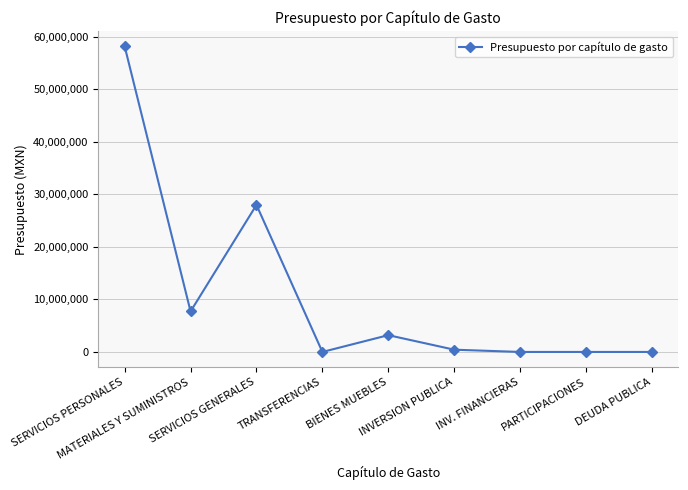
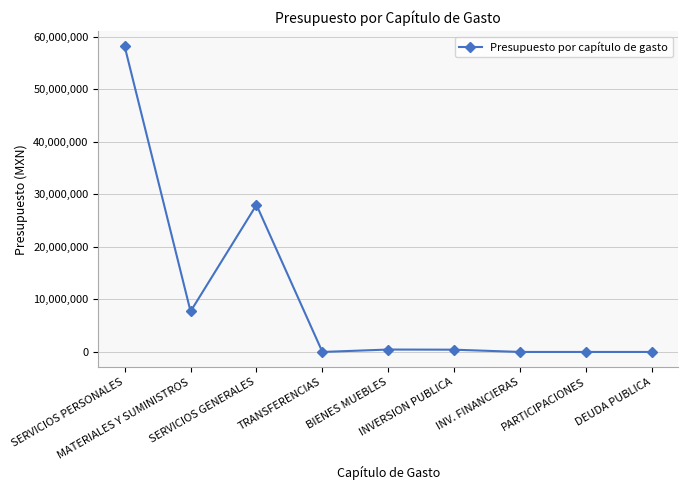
  {
    "SERVICIOS PERSONALES": "58,000,000",
    "MATERIALES Y SUMINISTROS": "8,000,000",
    "SERVICIOS GENERALES": "28,000,000",
    "TRANSFERENCIAS": "0",
-   "BIENES MUEBLES": "3,000,000",
+   "BIENES MUEBLES": "0",
    "INVERSION PUBLICA": "0",
    "INV. FINANCIERAS": "0",
    "PARTICIPACIONES": "0",
    "DEUDA PUBLICA": "0"
  }
